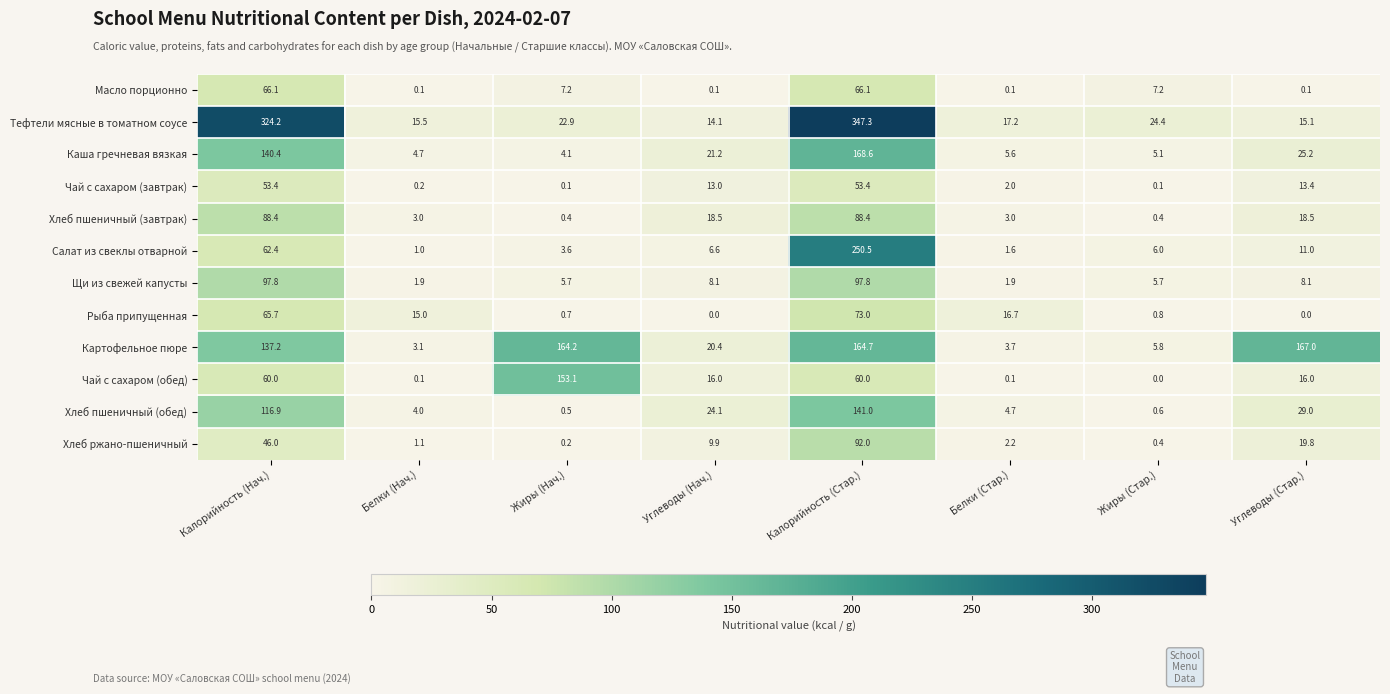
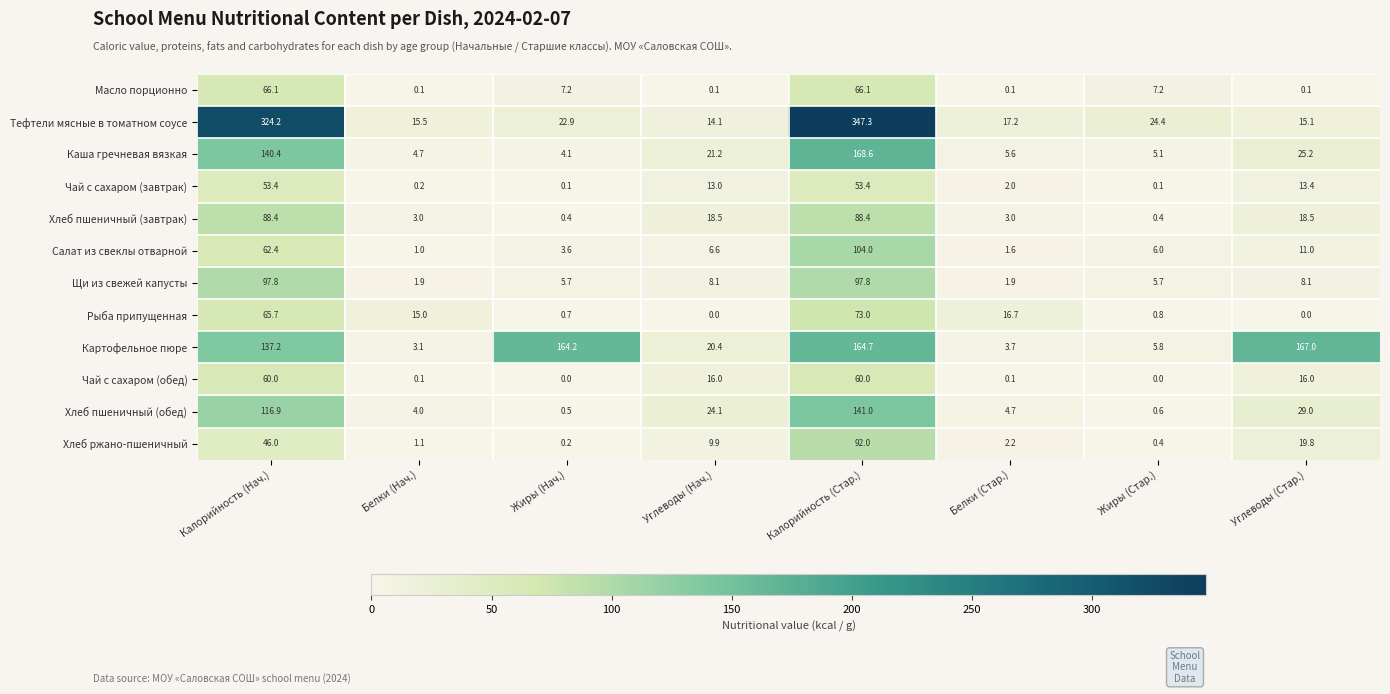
  {
    "Масло порционно": {
      "Калорийность (Нач.)": 66.1,
      "Белки (Нач.)": 0.1,
      "Жиры (Нач.)": 7.2,
      "Углеводы (Нач.)": 0.1,
      "Калорийность (Стар.)": 66.1,
      "Белки (Стар.)": 0.1,
      "Жиры (Стар.)": 7.2,
      "Углеводы (Стар.)": 0.1
    },
    "Тефтели мясные в томатном соусе": {
      "Калорийность (Нач.)": 324.2,
      "Белки (Нач.)": 15.5,
      "Жиры (Нач.)": 22.9,
      "Углеводы (Нач.)": 14.1,
      "Калорийность (Стар.)": 347.3,
      "Белки (Стар.)": 17.2,
      "Жиры (Стар.)": 24.4,
      "Углеводы (Стар.)": 15.1
    },
    "Каша гречневая вязкая": {
      "Калорийность (Нач.)": 140.4,
      "Белки (Нач.)": 4.7,
      "Жиры (Нач.)": 4.1,
      "Углеводы (Нач.)": 21.2,
      "Калорийность (Стар.)": 168.6,
      "Белки (Стар.)": 5.6,
      "Жиры (Стар.)": 5.1,
      "Углеводы (Стар.)": 25.2
    },
    "Чай с сахаром (завтрак)": {
      "Калорийность (Нач.)": 53.4,
      "Белки (Нач.)": 0.2,
      "Жиры (Нач.)": 0.1,
      "Углеводы (Нач.)": 13.0,
      "Калорийность (Стар.)": 53.4,
      "Белки (Стар.)": 2.0,
      "Жиры (Стар.)": 0.1,
      "Углеводы (Стар.)": 13.4
    },
    "Хлеб пшеничный (завтрак)": {
      "Калорийность (Нач.)": 88.4,
      "Белки (Нач.)": 3.0,
      "Жиры (Нач.)": 0.4,
      "Углеводы (Нач.)": 18.5,
      "Калорийность (Стар.)": 88.4,
      "Белки (Стар.)": 3.0,
      "Жиры (Стар.)": 0.4,
      "Углеводы (Стар.)": 18.5
    },
    "Салат из свеклы отварной": {
      "Калорийность (Нач.)": 62.4,
      "Белки (Нач.)": 1.0,
      "Жиры (Нач.)": 3.6,
      "Углеводы (Нач.)": 6.6,
-     "Калорийность (Стар.)": 250.5,
+     "Калорийность (Стар.)": 104.0,
      "Белки (Стар.)": 1.6,
      "Жиры (Стар.)": 6.0,
      "Углеводы (Стар.)": 11.0
    },
    "Щи из свежей капусты": {
      "Калорийность (Нач.)": 97.8,
      "Белки (Нач.)": 1.9,
      "Жиры (Нач.)": 5.7,
      "Углеводы (Нач.)": 8.1,
      "Калорийность (Стар.)": 97.8,
      "Белки (Стар.)": 1.9,
      "Жиры (Стар.)": 5.7,
      "Углеводы (Стар.)": 8.1
    },
    "Рыба припущенная": {
      "Калорийность (Нач.)": 65.7,
      "Белки (Нач.)": 15.0,
      "Жиры (Нач.)": 0.7,
      "Углеводы (Нач.)": 0.0,
      "Калорийность (Стар.)": 73.0,
      "Белки (Стар.)": 16.7,
      "Жиры (Стар.)": 0.8,
      "Углеводы (Стар.)": 0.0
    },
    "Картофельное пюре": {
      "Калорийность (Нач.)": 137.2,
      "Белки (Нач.)": 3.1,
      "Жиры (Нач.)": 164.2,
      "Углеводы (Нач.)": 20.4,
      "Калорийность (Стар.)": 164.7,
      "Белки (Стар.)": 3.7,
      "Жиры (Стар.)": 5.8,
      "Углеводы (Стар.)": 167.0
    },
    "Чай с сахаром (обед)": {
      "Калорийность (Нач.)": 60.0,
      "Белки (Нач.)": 0.1,
-     "Жиры (Нач.)": 153.1,
+     "Жиры (Нач.)": 0.0,
      "Углеводы (Нач.)": 16.0,
      "Калорийность (Стар.)": 60.0,
      "Белки (Стар.)": 0.1,
      "Жиры (Стар.)": 0.0,
      "Углеводы (Стар.)": 16.0
    },
    "Хлеб пшеничный (обед)": {
      "Калорийность (Нач.)": 116.9,
      "Белки (Нач.)": 4.0,
      "Жиры (Нач.)": 0.5,
      "Углеводы (Нач.)": 24.1,
      "Калорийность (Стар.)": 141.0,
      "Белки (Стар.)": 4.7,
      "Жиры (Стар.)": 0.6,
      "Углеводы (Стар.)": 29.0
    },
    "Хлеб ржано-пшеничный": {
      "Калорийность (Нач.)": 46.0,
      "Белки (Нач.)": 1.1,
      "Жиры (Нач.)": 0.2,
      "Углеводы (Нач.)": 9.9,
      "Калорийность (Стар.)": 92.0,
      "Белки (Стар.)": 2.2,
      "Жиры (Стар.)": 0.4,
      "Углеводы (Стар.)": 19.8
    }
  }
